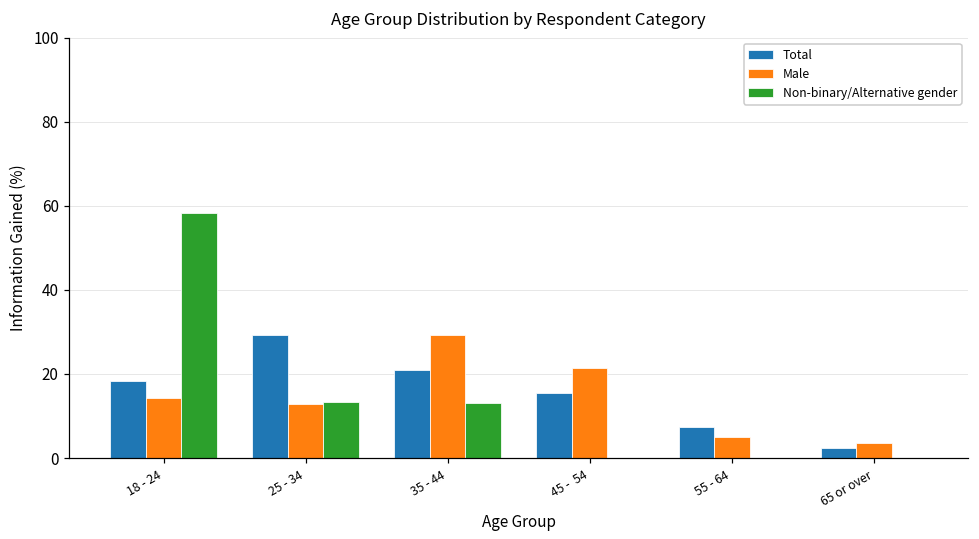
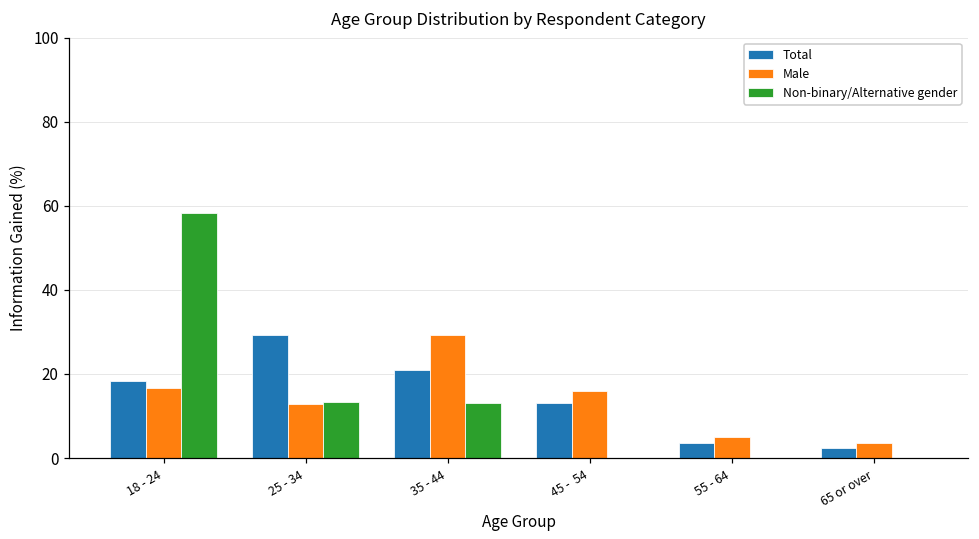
  {
    "Total": {
      "18 - 24": 18,
      "25 - 34": 29,
      "35 - 44": 21,
-     "45 - 54": 15,
-     "55 - 64": 7,
+     "45 - 54": 13,
+     "55 - 64": 4,
      "65 or over": 2
    },
    "Male": {
-     "18 - 24": 14,
+     "18 - 24": 17,
      "25 - 34": 13,
      "35 - 44": 29,
-     "45 - 54": 21,
+     "45 - 54": 16,
      "55 - 64": 5,
      "65 or over": 4
    },
    "Non-binary/Alternative gender": {
      "18 - 24": 58,
      "25 - 34": 13,
      "35 - 44": 13,
      "45 - 54": 0,
      "55 - 64": 0,
      "65 or over": 0
    }
  }
